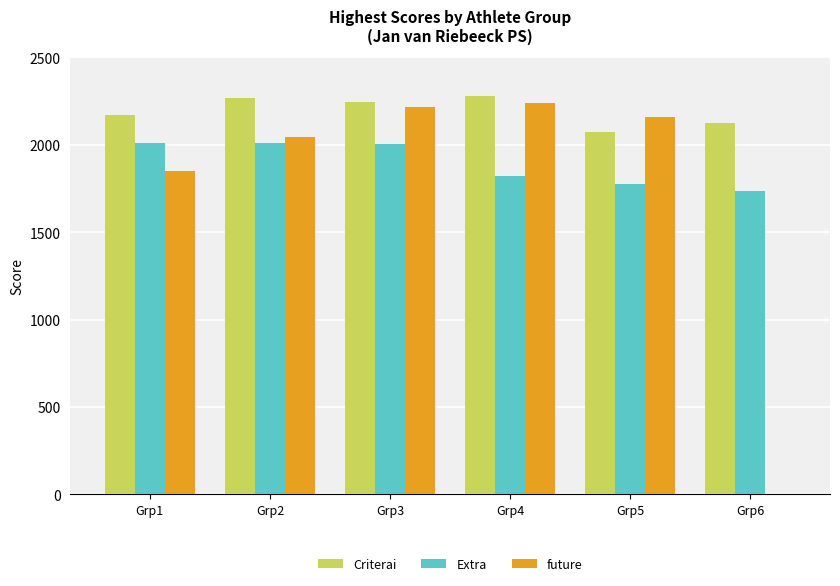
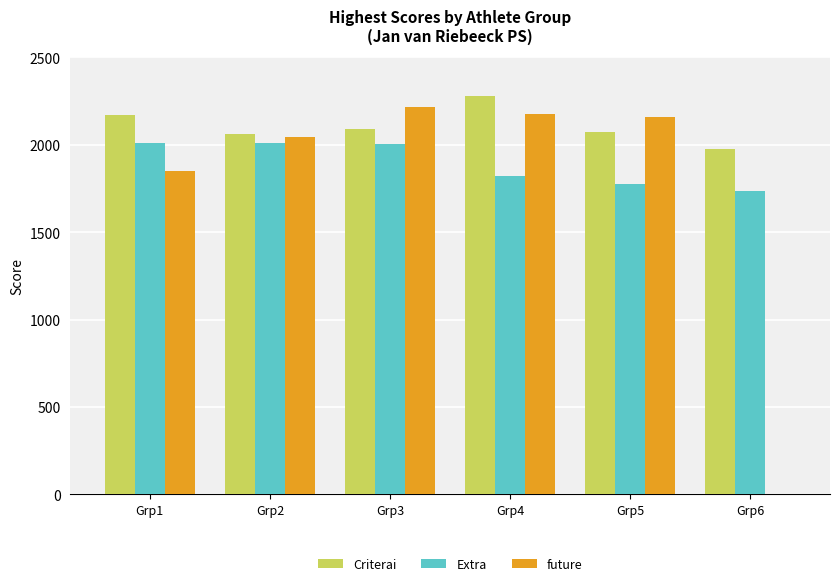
  {
    "Criterai": {
      "Grp1": 2170,
-     "Grp2": 2270,
-     "Grp3": 2240,
+     "Grp2": 2060,
+     "Grp3": 2090,
      "Grp4": 2280,
      "Grp5": 2070,
-     "Grp6": 2120
+     "Grp6": 1980
    },
    "Extra": {
      "Grp1": 2010,
      "Grp2": 2010,
      "Grp3": 2000,
      "Grp4": 1820,
      "Grp5": 1780,
      "Grp6": 1740
    },
    "future": {
      "Grp1": 1850,
      "Grp2": 2040,
      "Grp3": 2210,
-     "Grp4": 2240,
+     "Grp4": 2180,
      "Grp5": 2160,
      "Grp6": 0
    }
  }
